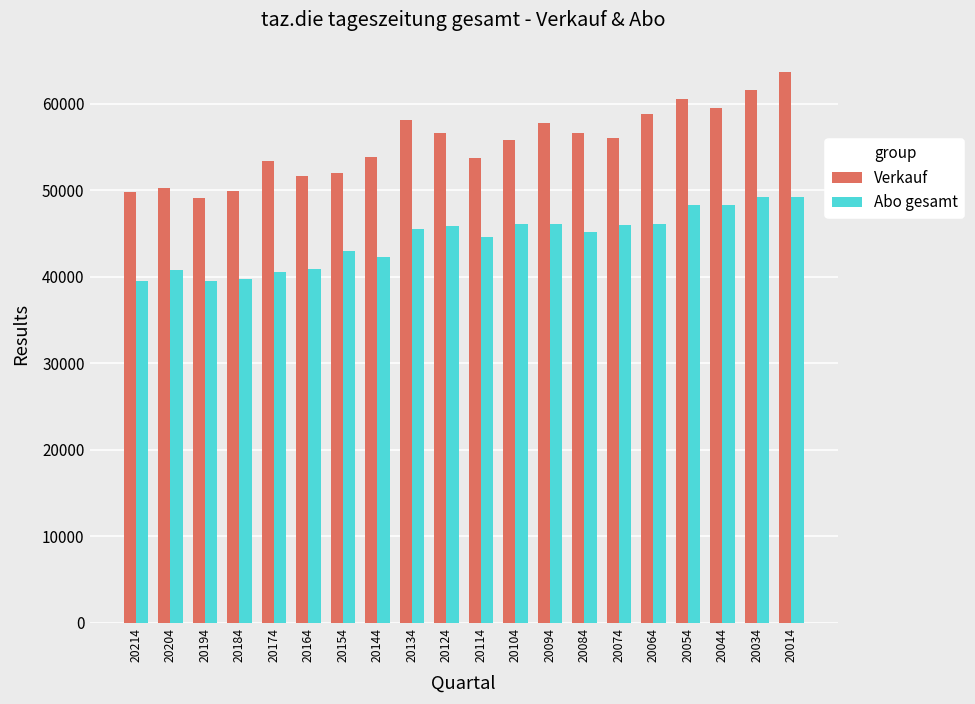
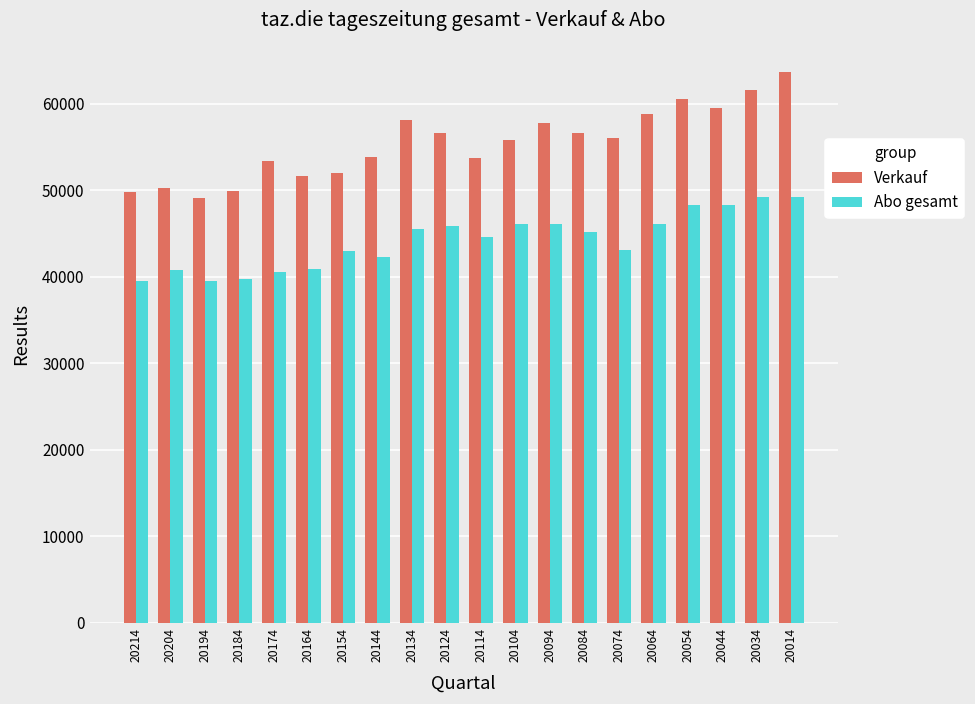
  {
    "Verkauf": {
      "20214": 50000,
      "20204": 50000,
      "20194": 49000,
      "20184": 50000,
      "20174": 53000,
      "20164": 52000,
      "20154": 52000,
      "20144": 54000,
      "20134": 58000,
      "20124": 57000,
      "20114": 54000,
      "20104": 56000,
      "20094": 58000,
      "20084": 57000,
      "20074": 56000,
      "20064": 59000,
      "20054": 61000,
      "20044": 60000,
      "20034": 62000,
      "20014": 64000
    },
    "Abo gesamt": {
      "20214": 39000,
      "20204": 41000,
      "20194": 40000,
      "20184": 40000,
      "20174": 41000,
      "20164": 41000,
      "20154": 43000,
      "20144": 42000,
      "20134": 46000,
      "20124": 46000,
      "20114": 45000,
      "20104": 46000,
      "20094": 46000,
      "20084": 45000,
-     "20074": 46000,
+     "20074": 43000,
      "20064": 46000,
      "20054": 48000,
      "20044": 48000,
      "20034": 49000,
      "20014": 49000
    }
  }
